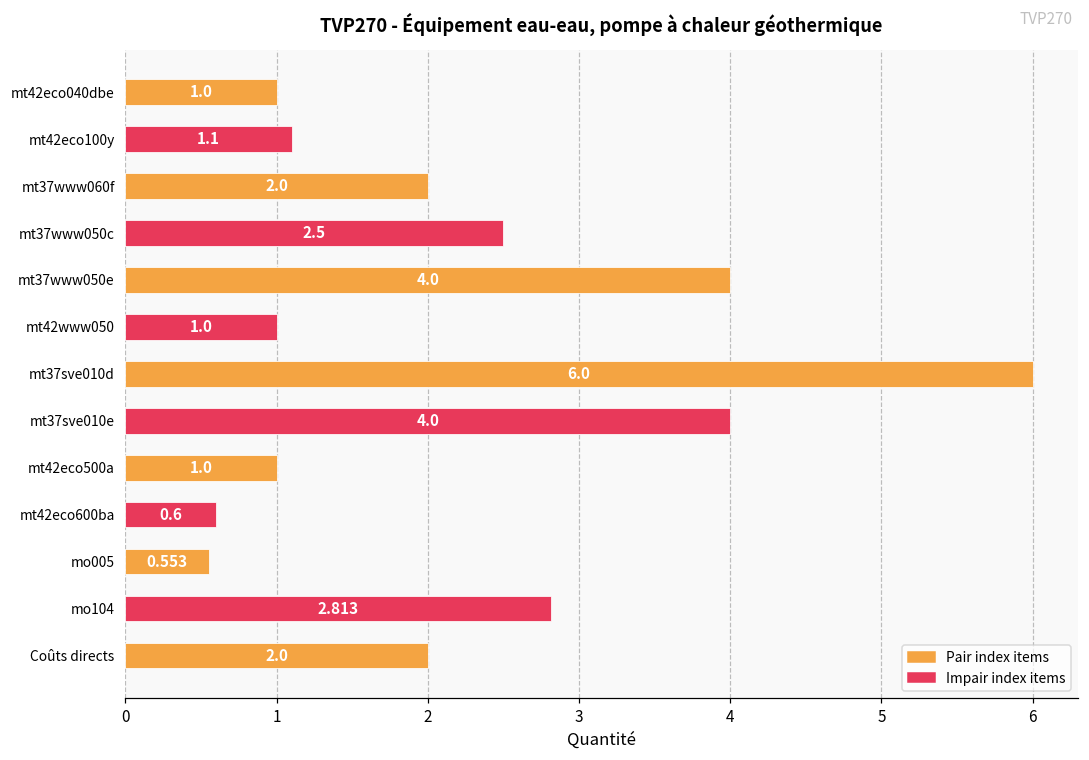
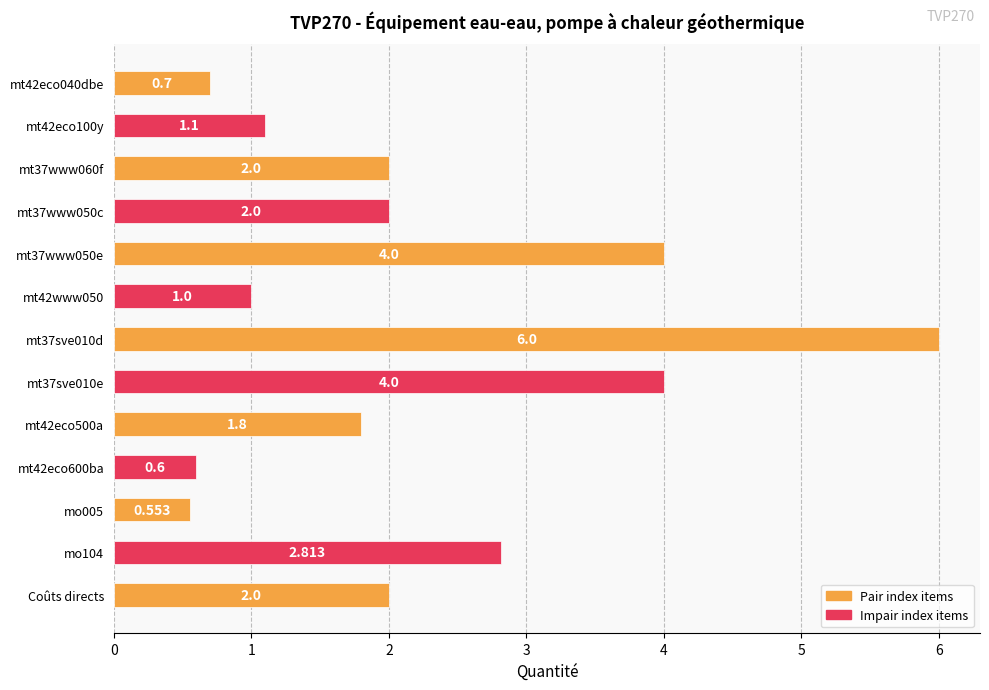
  {
-   "mt42eco040dbe": 1.0,
+   "mt42eco040dbe": 0.7,
    "mt42eco100y": 1.1,
    "mt37www060f": 2.0,
-   "mt37www050c": 2.5,
+   "mt37www050c": 2.0,
    "mt37www050e": 4.0,
    "mt42www050": 1.0,
    "mt37sve010d": 6.0,
    "mt37sve010e": 4.0,
-   "mt42eco500a": 1.0,
+   "mt42eco500a": 1.8,
    "mt42eco600ba": 0.6,
    "mo005": 0.553,
    "mo104": 2.813,
    "Coûts directs": 2.0
  }
